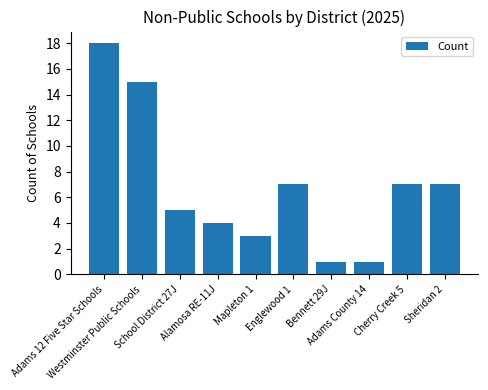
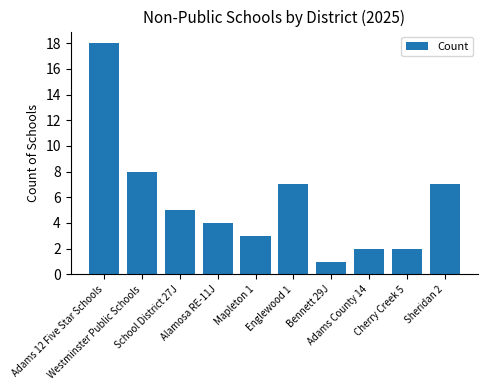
  {
    "Adams 12 Five Star Schools": 18,
-   "Westminster Public Schools": 15,
+   "Westminster Public Schools": 8,
    "School District 27J": 5,
    "Alamosa RE-11J": 4,
    "Mapleton 1": 3,
    "Englewood 1": 7,
    "Bennett 29J": 1,
-   "Adams County 14": 1,
-   "Cherry Creek 5": 7,
+   "Adams County 14": 2,
+   "Cherry Creek 5": 2,
    "Sheridan 2": 7
  }
